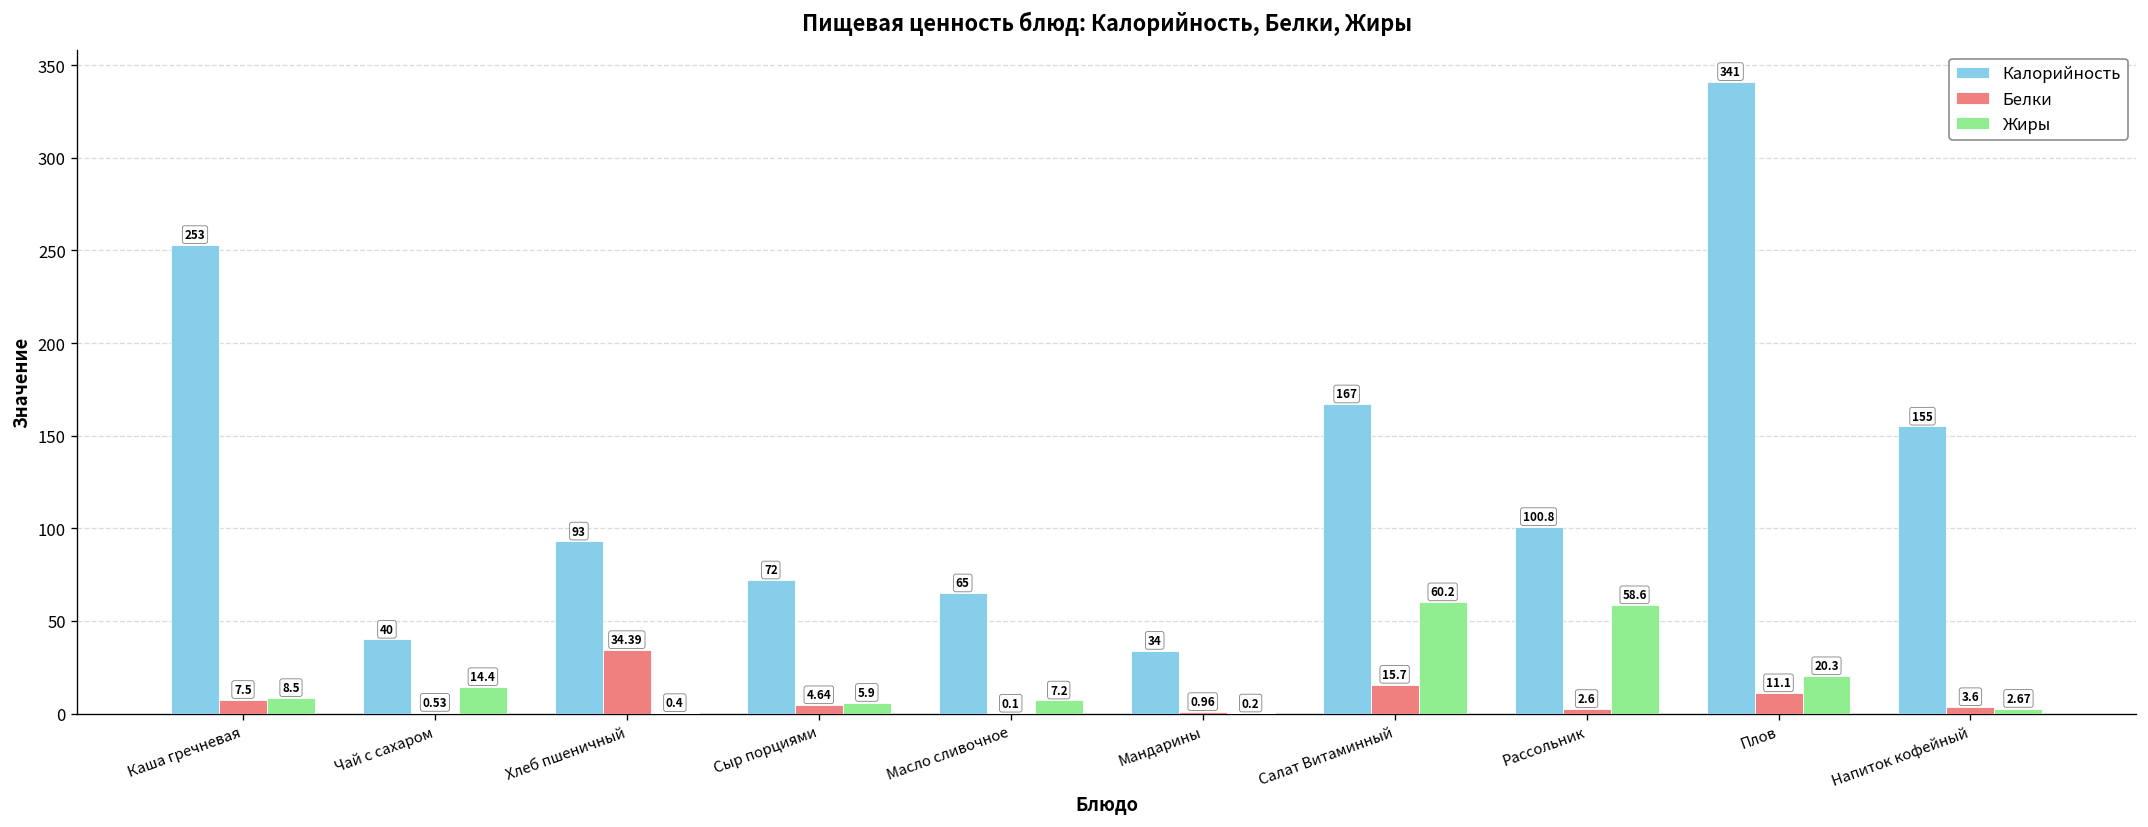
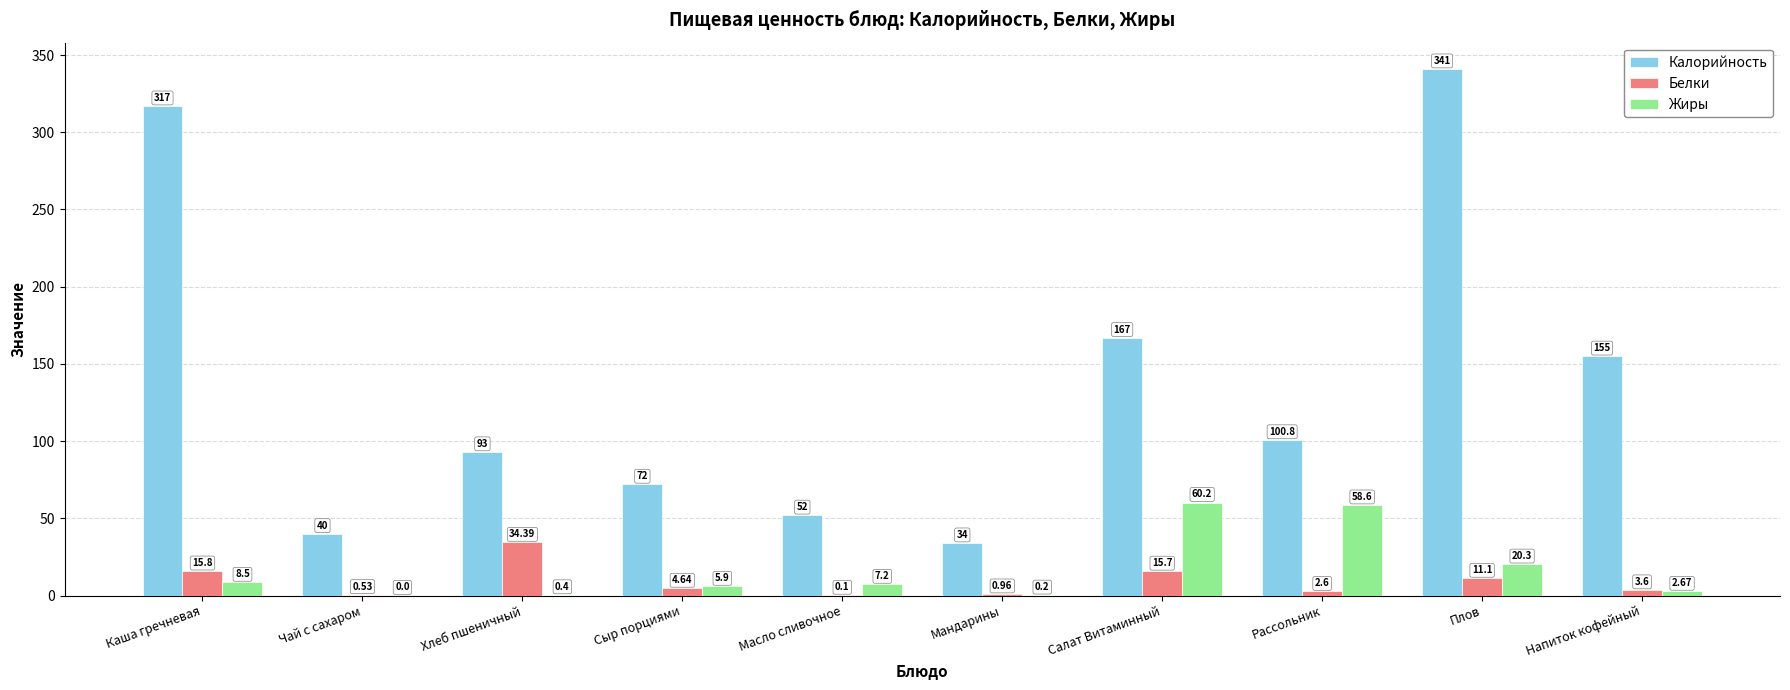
  {
    "Калорийность": {
-     "Каша гречневая": 253,
-     "Масло сливочное": 65
+     "Каша гречневая": 317,
+     "Масло сливочное": 52
    },
    "Белки": {
-     "Каша гречневая": 7.5
+     "Каша гречневая": 15.8
    },
    "Жиры": {
-     "Чай с сахаром": 14.4
+     "Чай с сахаром": 0.0
    }
  }
